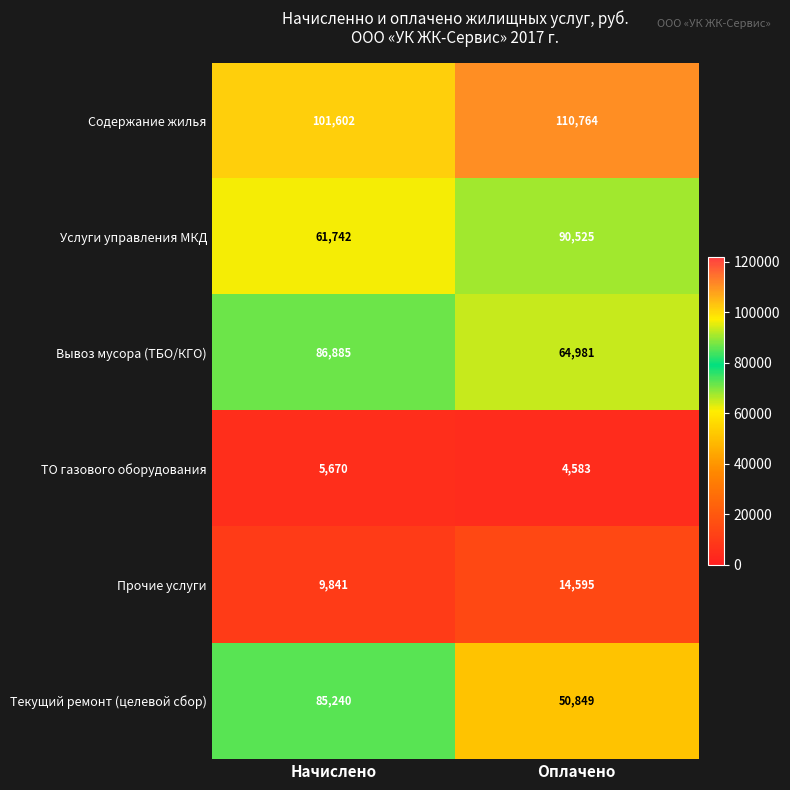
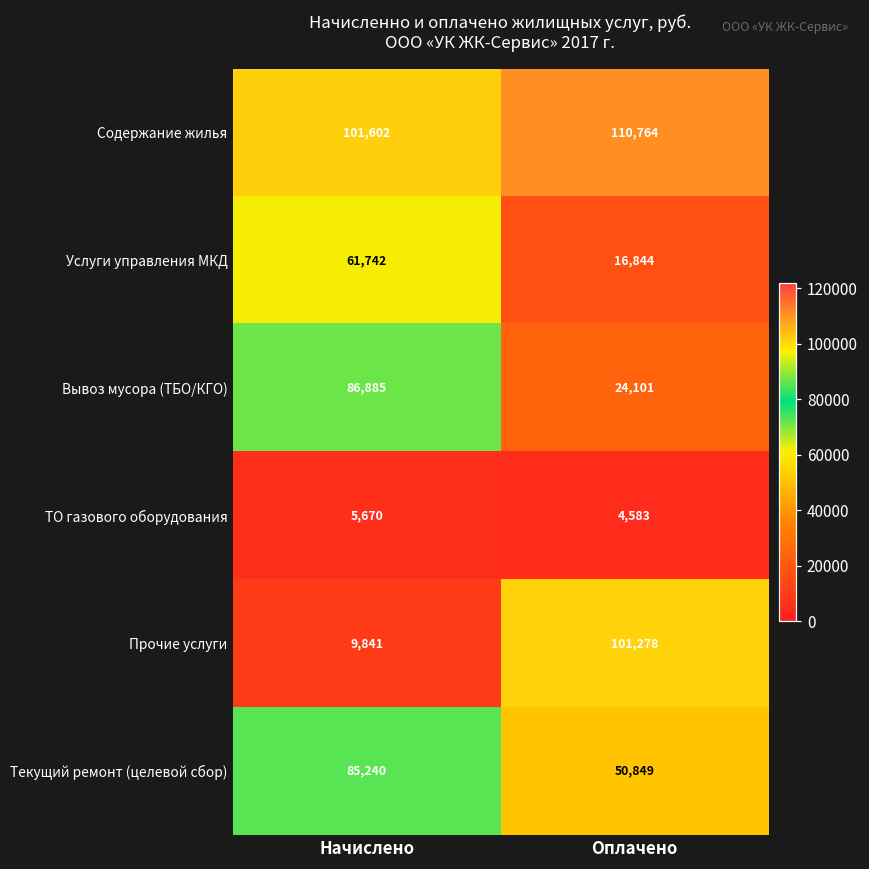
  {
    "Содержание жилья": {
      "Начислено": "101,602",
      "Оплачено": "110,764"
    },
    "Услуги управления МКД": {
      "Начислено": "61,742",
-     "Оплачено": "90,525"
+     "Оплачено": "16,844"
    },
    "Вывоз мусора (ТБО/КГО)": {
      "Начислено": "86,885",
-     "Оплачено": "64,981"
+     "Оплачено": "24,101"
    },
    "ТО газового оборудования": {
      "Начислено": "5,670",
      "Оплачено": "4,583"
    },
    "Прочие услуги": {
      "Начислено": "9,841",
-     "Оплачено": "14,595"
+     "Оплачено": "101,278"
    },
    "Текущий ремонт (целевой сбор)": {
      "Начислено": "85,240",
      "Оплачено": "50,849"
    }
  }
